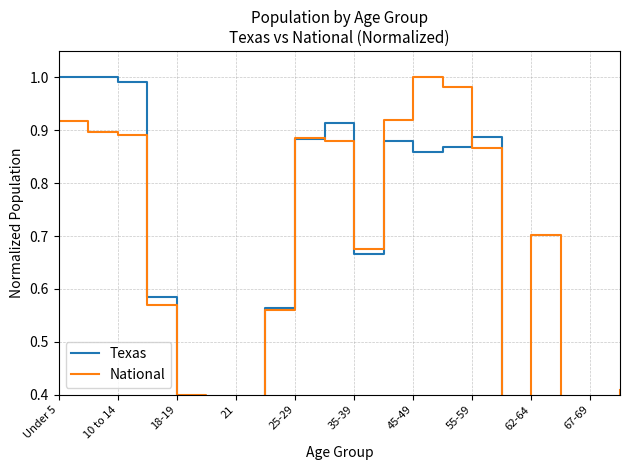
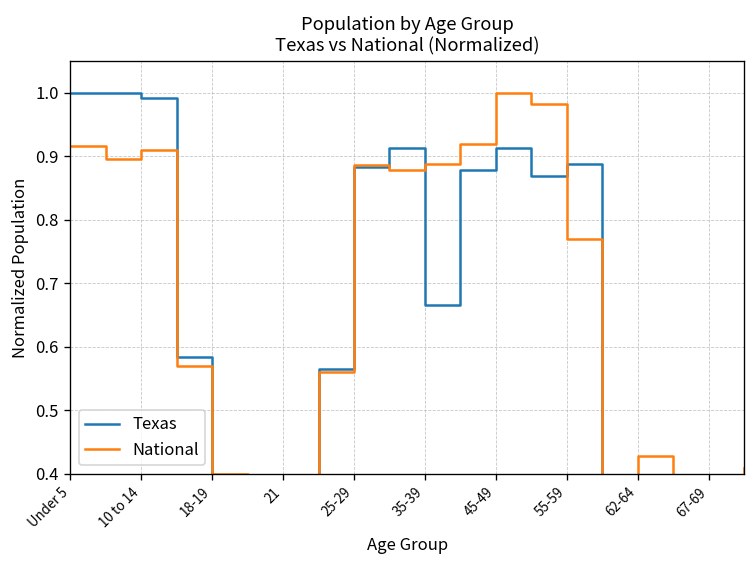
  {
    "Texas": {
      "Under 5": 1.00,
      "10 to 14": 0.99,
      "35-39": 0.67,
-     "45-49": 0.86,
+     "45-49": 0.91,
      "55-59": 0.89
    },
    "National": {
      "Under 5": 0.92,
-     "10 to 14": 0.89,
+     "10 to 14": 0.91,
      "18-19": 0.40,
-     "35-39": 0.68,
+     "35-39": 0.89,
      "45-49": 1.00,
-     "55-59": 0.87,
-     "62-64": 0.70
+     "55-59": 0.77,
+     "62-64": 0.43
    }
  }
